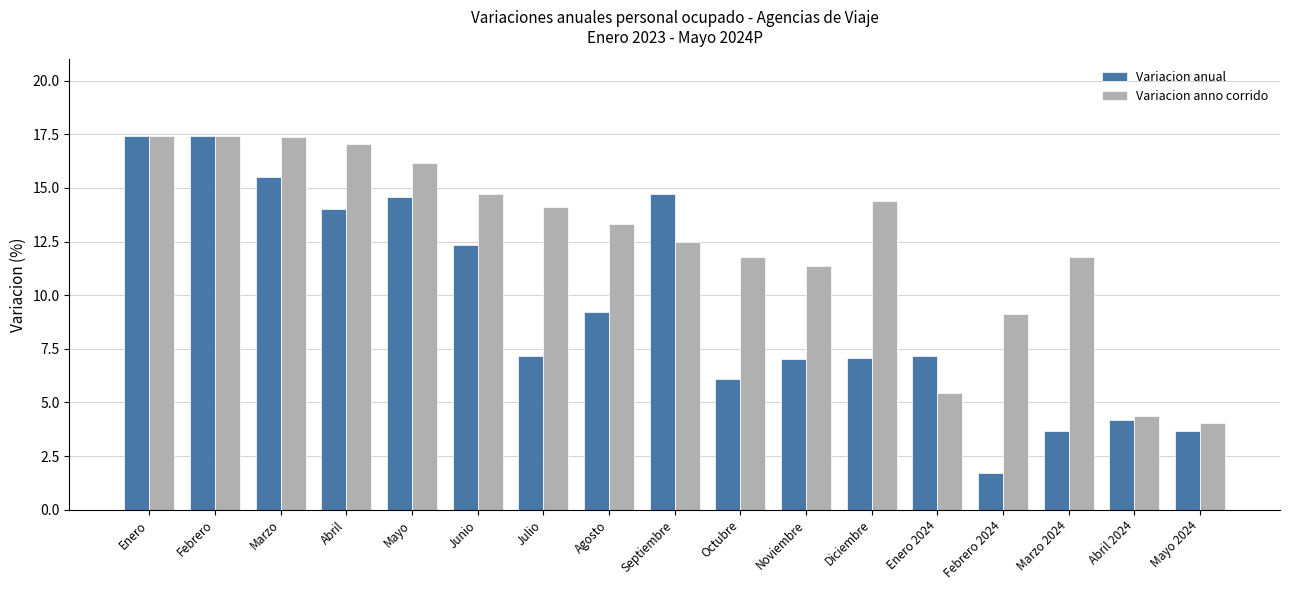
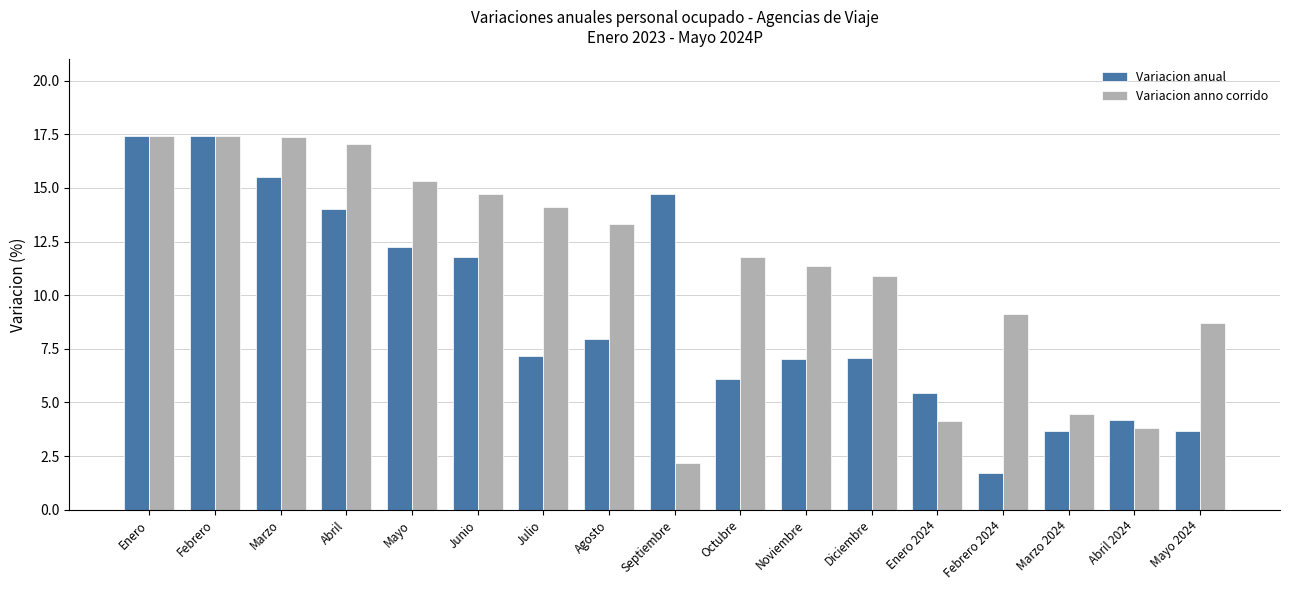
  {
    "Variacion anual": {
      "Enero": 17.4,
      "Febrero": 17.4,
      "Marzo": 15.5,
      "Abril": 14.0,
-     "Mayo": 14.6,
-     "Junio": 12.3,
+     "Mayo": 12.2,
+     "Junio": 11.8,
      "Julio": 7.2,
-     "Agosto": 9.2,
+     "Agosto": 8.0,
      "Septiembre": 14.7,
      "Octubre": 6.1,
      "Noviembre": 7.0,
      "Diciembre": 7.1,
-     "Enero 2024": 7.2,
+     "Enero 2024": 5.4,
      "Febrero 2024": 1.7,
      "Marzo 2024": 3.7,
      "Abril 2024": 4.2,
      "Mayo 2024": 3.7
    },
    "Variacion anno corrido": {
      "Enero": 17.4,
      "Febrero": 17.4,
      "Marzo": 17.4,
      "Abril": 17.1,
-     "Mayo": 16.2,
+     "Mayo": 15.3,
      "Junio": 14.7,
      "Julio": 14.1,
      "Agosto": 13.3,
-     "Septiembre": 12.5,
+     "Septiembre": 2.2,
      "Octubre": 11.8,
      "Noviembre": 11.4,
-     "Diciembre": 14.4,
-     "Enero 2024": 5.4,
+     "Diciembre": 10.9,
+     "Enero 2024": 4.1,
      "Febrero 2024": 9.1,
-     "Marzo 2024": 11.8,
-     "Abril 2024": 4.4,
-     "Mayo 2024": 4.0
+     "Marzo 2024": 4.4,
+     "Abril 2024": 3.8,
+     "Mayo 2024": 8.7
    }
  }
